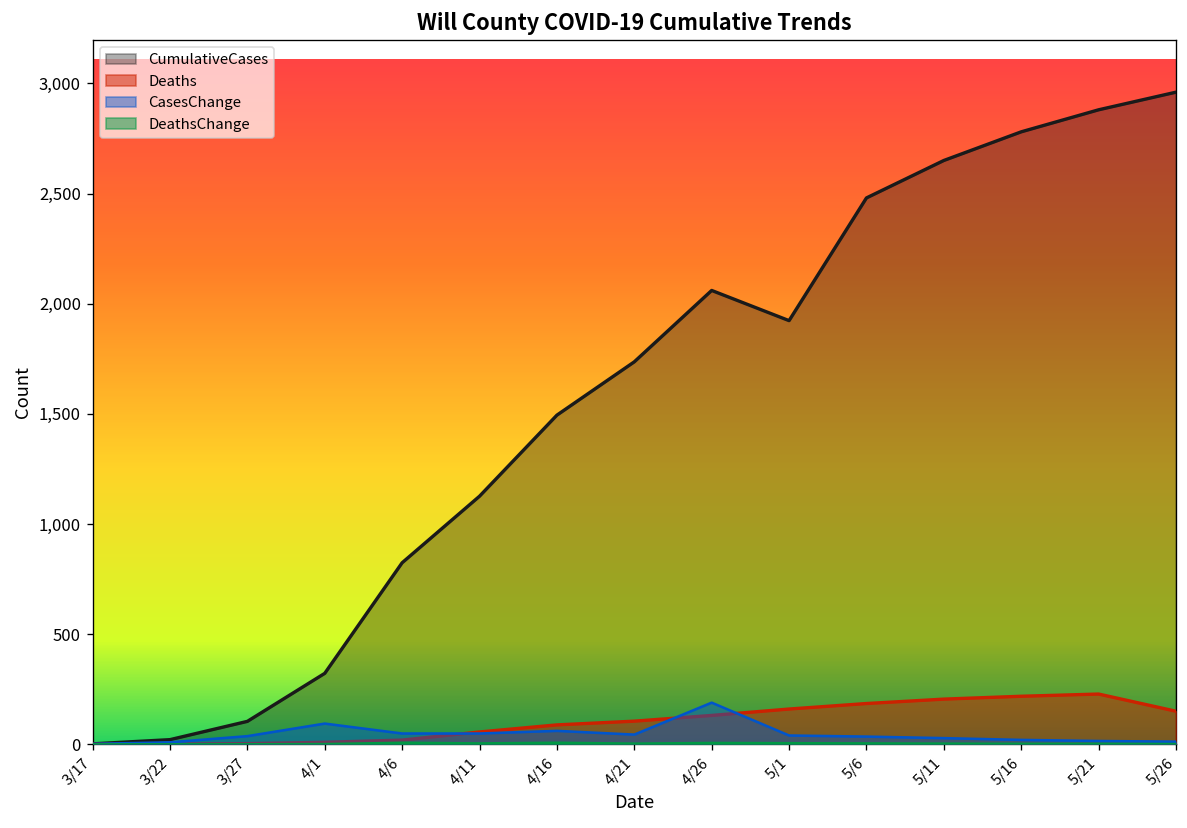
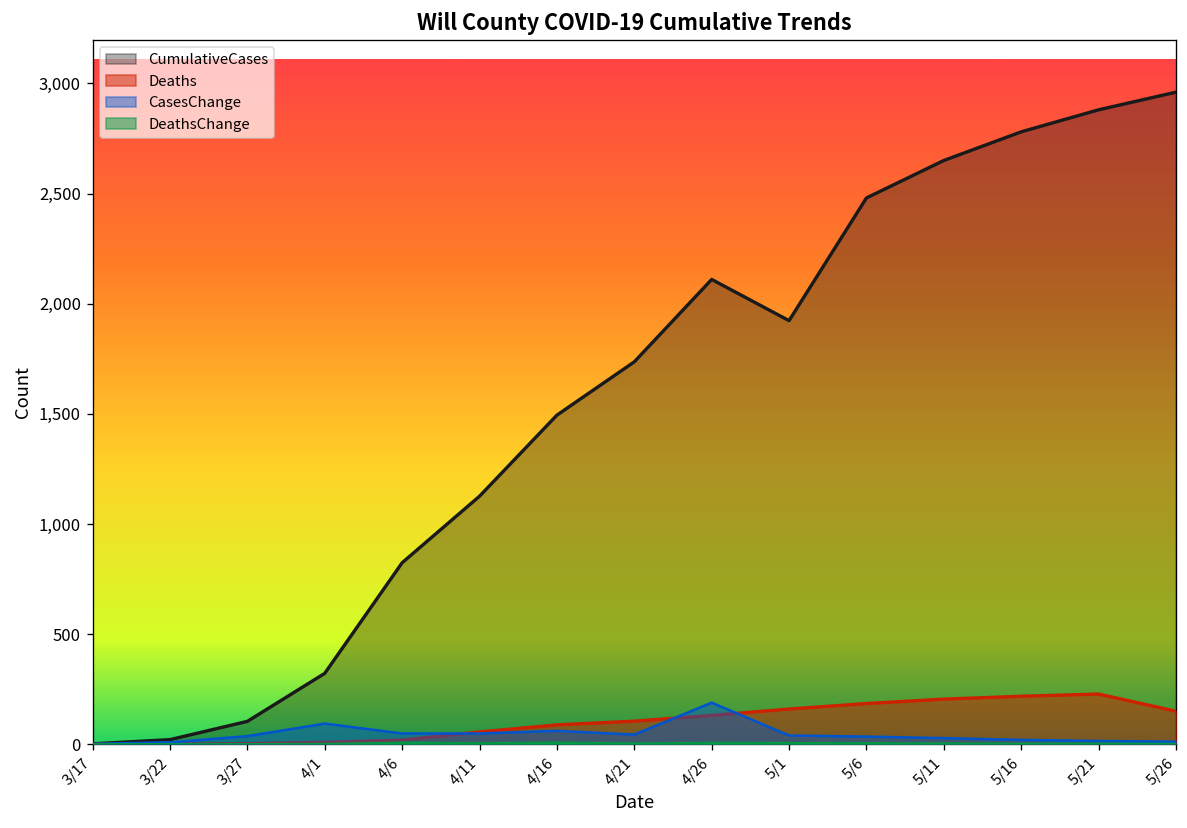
  {
    "CumulativeCases": {
      "3/27": "100",
      "4/1": "320",
      "4/6": "820",
      "4/11": "1,130",
      "4/16": "1,490",
      "4/21": "1,740",
-     "4/26": "2,060",
+     "4/26": "2,110",
      "5/1": "1,920",
      "5/6": "2,480",
      "5/11": "2,650",
      "5/16": "2,780",
      "5/21": "2,880",
      "5/26": "2,960"
    },
    "Deaths": {
      "4/16": "90",
      "4/21": "110",
      "4/26": "130",
      "5/1": "160",
      "5/6": "190",
      "5/11": "210",
      "5/16": "220",
      "5/21": "230",
      "5/26": "150"
    },
    "CasesChange": {
      "3/27": "40",
      "4/1": "90",
      "4/6": "50",
      "4/16": "60",
      "4/21": "40",
      "4/26": "190",
      "5/1": "40",
      "5/6": "40",
      "5/11": "30",
      "5/16": "20"
    },
    "DeathsChange": {
      "4/11": "0",
      "4/16": "10",
      "4/21": "0",
      "4/26": "10",
      "5/1": "10",
      "5/6": "0",
      "5/11": "0",
      "5/16": "0"
    }
  }
